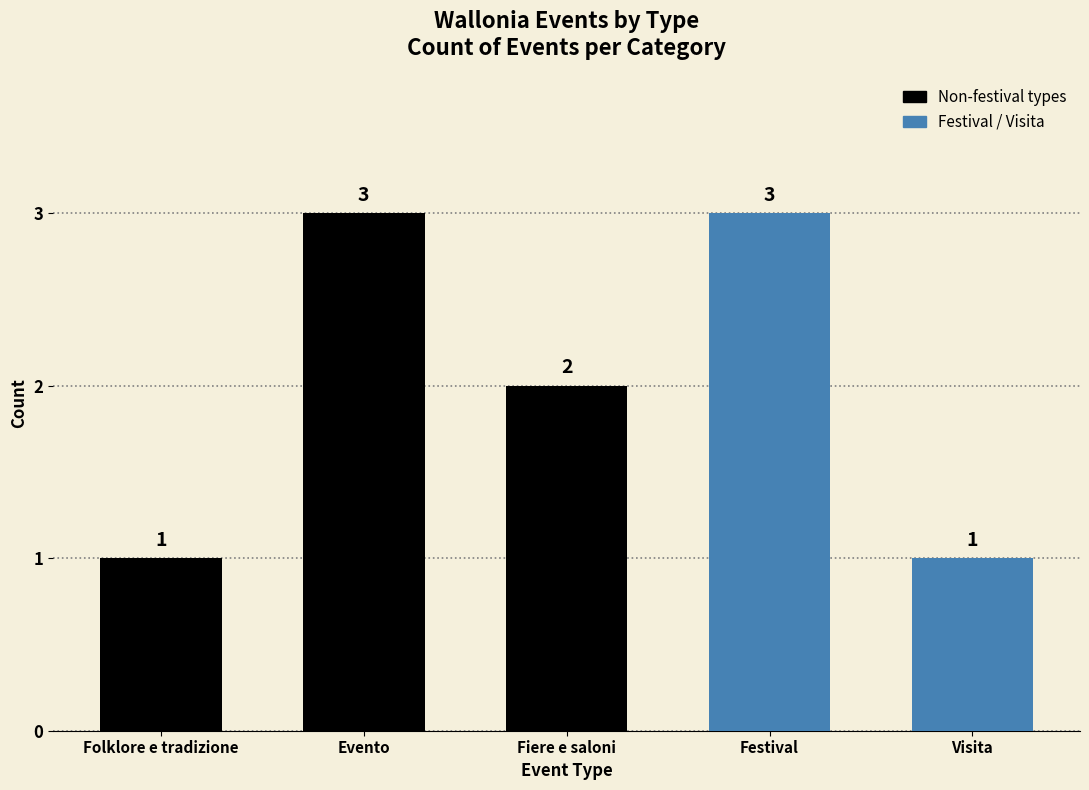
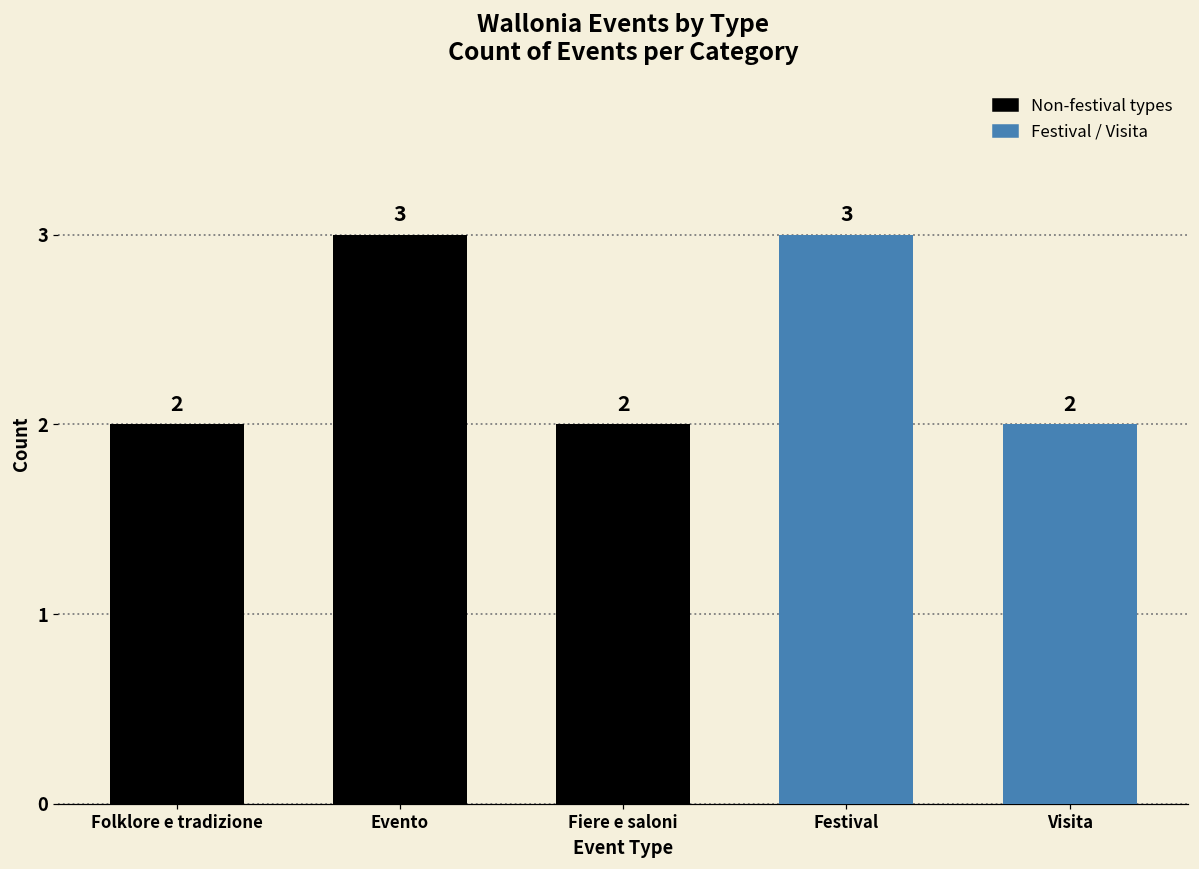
  {
-   "Folklore e tradizione": 1,
+   "Folklore e tradizione": 2,
    "Evento": 3,
    "Fiere e saloni": 2,
    "Festival": 3,
-   "Visita": 1
+   "Visita": 2
  }
